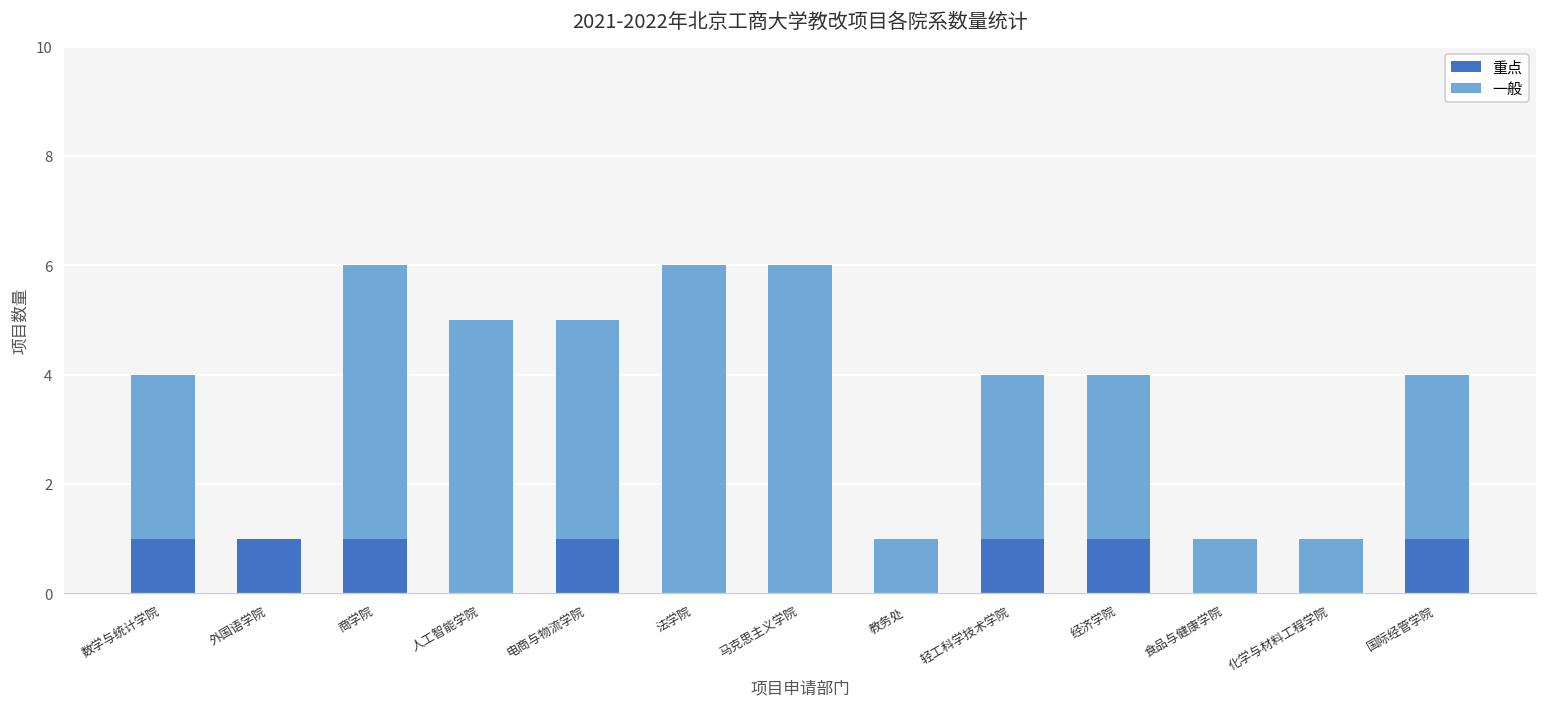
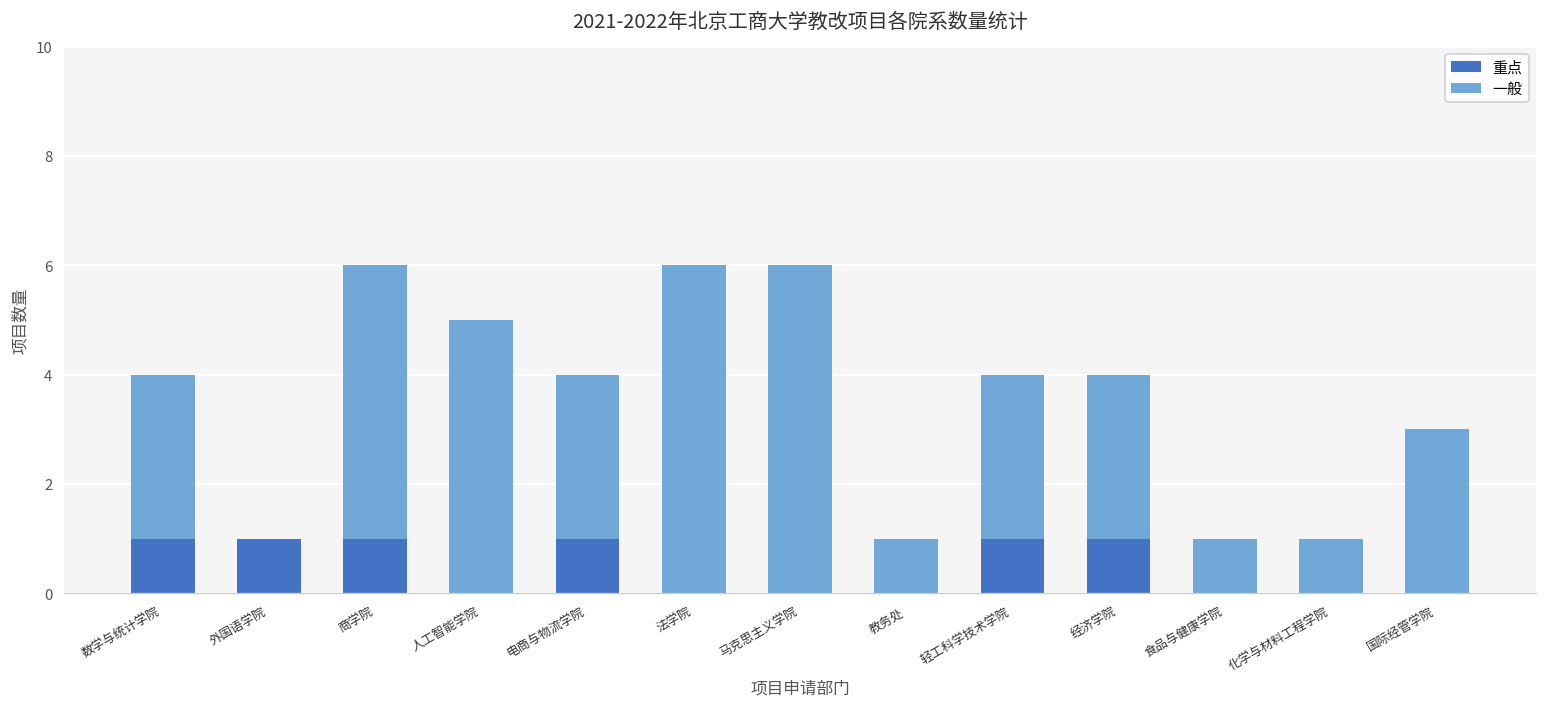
  {
    "重点": {
      "数学与统计学院": 1,
      "外国语学院": 1,
      "商学院": 1,
      "人工智能学院": 0,
      "电商与物流学院": 1,
      "法学院": 0,
      "马克思主义学院": 0,
      "教务处": 0,
      "轻工科学技术学院": 1,
      "经济学院": 1,
      "食品与健康学院": 0,
      "化学与材料工程学院": 0,
-     "国际经管学院": 1
+     "国际经管学院": 0
    },
    "一般": {
-     "电商与物流学院": 4
+     "电商与物流学院": 3
    }
  }
